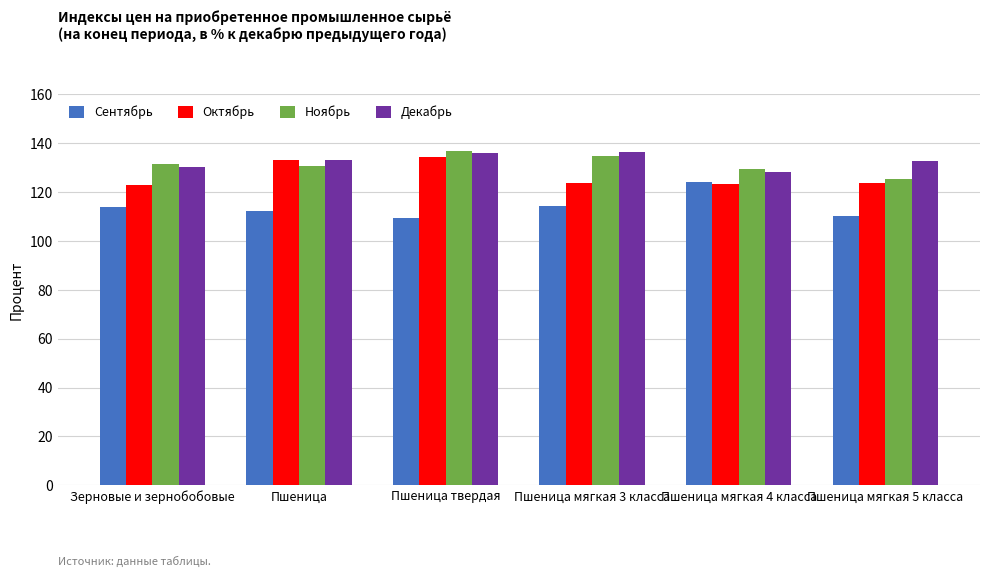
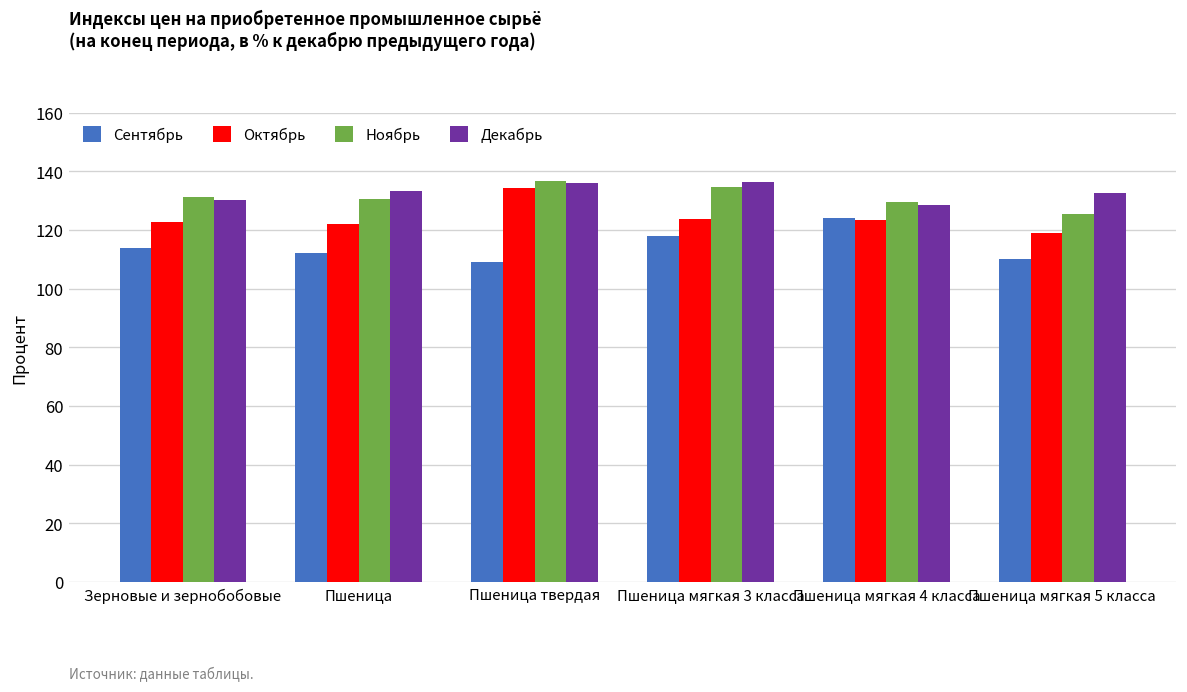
  {
    "Сентябрь": {
      "Зерновые и зернобобовые": 114,
      "Пшеница": 112,
      "Пшеница твердая": 109,
-     "Пшеница мягкая 3 класса": 114,
+     "Пшеница мягкая 3 класса": 118,
      "Пшеница мягкая 4 класса": 124,
      "Пшеница мягкая 5 класса": 110
    },
    "Октябрь": {
      "Зерновые и зернобобовые": 123,
-     "Пшеница": 133,
+     "Пшеница": 122,
      "Пшеница твердая": 134,
      "Пшеница мягкая 3 класса": 124,
      "Пшеница мягкая 4 класса": 123,
-     "Пшеница мягкая 5 класса": 124
+     "Пшеница мягкая 5 класса": 119
    },
    "Ноябрь": {
      "Зерновые и зернобобовые": 131,
      "Пшеница": 131,
      "Пшеница твердая": 137,
      "Пшеница мягкая 3 класса": 135,
      "Пшеница мягкая 4 класса": 130,
      "Пшеница мягкая 5 класса": 126
    },
    "Декабрь": {
      "Зерновые и зернобобовые": 130,
      "Пшеница": 133,
      "Пшеница твердая": 136,
      "Пшеница мягкая 3 класса": 136,
      "Пшеница мягкая 4 класса": 128,
      "Пшеница мягкая 5 класса": 133
    }
  }
